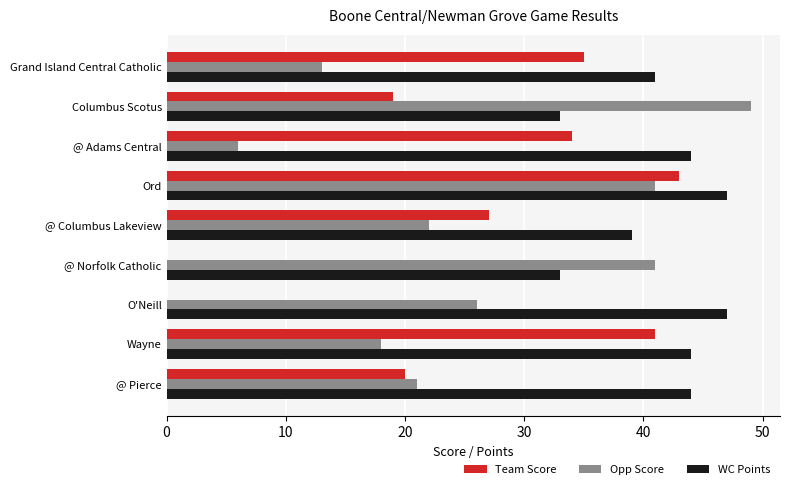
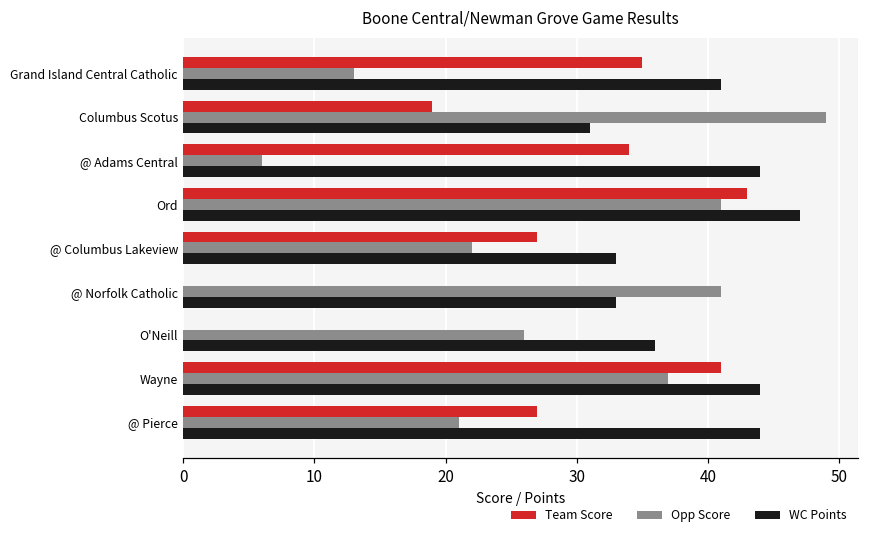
  {
    "Team Score": {
      "Grand Island Central Catholic": 35,
      "Columbus Scotus": 19,
      "@ Adams Central": 34,
      "Ord": 43,
      "@ Columbus Lakeview": 27,
      "@ Norfolk Catholic": 0,
      "O'Neill": 0,
      "Wayne": 41,
-     "@ Pierce": 20
+     "@ Pierce": 27
    },
    "Opp Score": {
      "Grand Island Central Catholic": 13,
      "Columbus Scotus": 49,
      "@ Adams Central": 6,
      "Ord": 41,
      "@ Columbus Lakeview": 22,
      "@ Norfolk Catholic": 41,
      "O'Neill": 26,
-     "Wayne": 18,
+     "Wayne": 37,
      "@ Pierce": 21
    },
    "WC Points": {
      "Grand Island Central Catholic": 41,
-     "Columbus Scotus": 33,
+     "Columbus Scotus": 31,
      "@ Adams Central": 44,
      "Ord": 47,
-     "@ Columbus Lakeview": 39,
+     "@ Columbus Lakeview": 33,
      "@ Norfolk Catholic": 33,
-     "O'Neill": 47,
+     "O'Neill": 36,
      "Wayne": 44,
      "@ Pierce": 44
    }
  }
